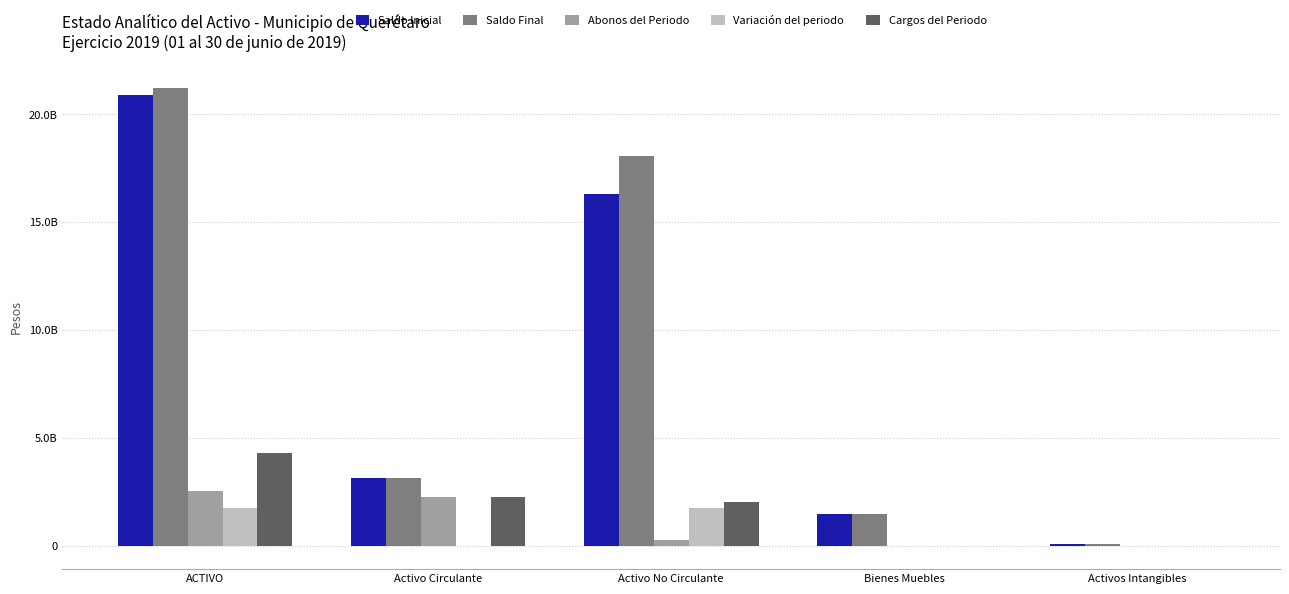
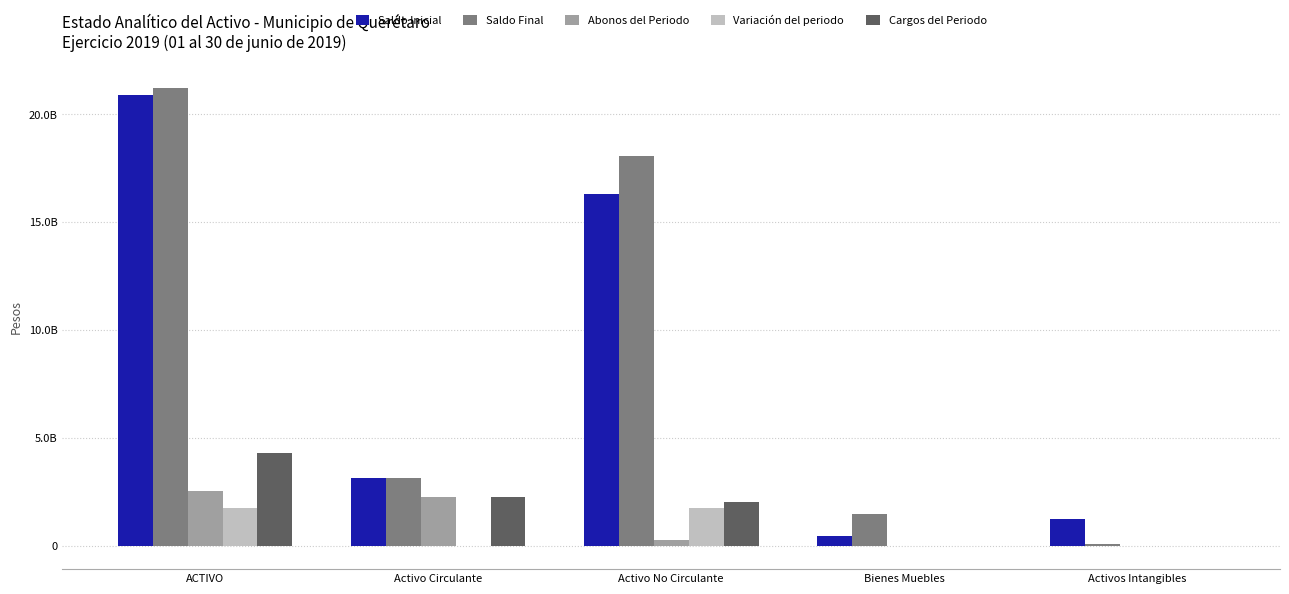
  {
    "Saldo Inicial": {
      "ACTIVO": 20900000000,
      "Activo Circulante": 3200000000,
      "Activo No Circulante": 16300000000,
-     "Bienes Muebles": 1500000000,
-     "Activos Intangibles": 100000000
+     "Bienes Muebles": 400000000,
+     "Activos Intangibles": 1300000000
    }
  }
